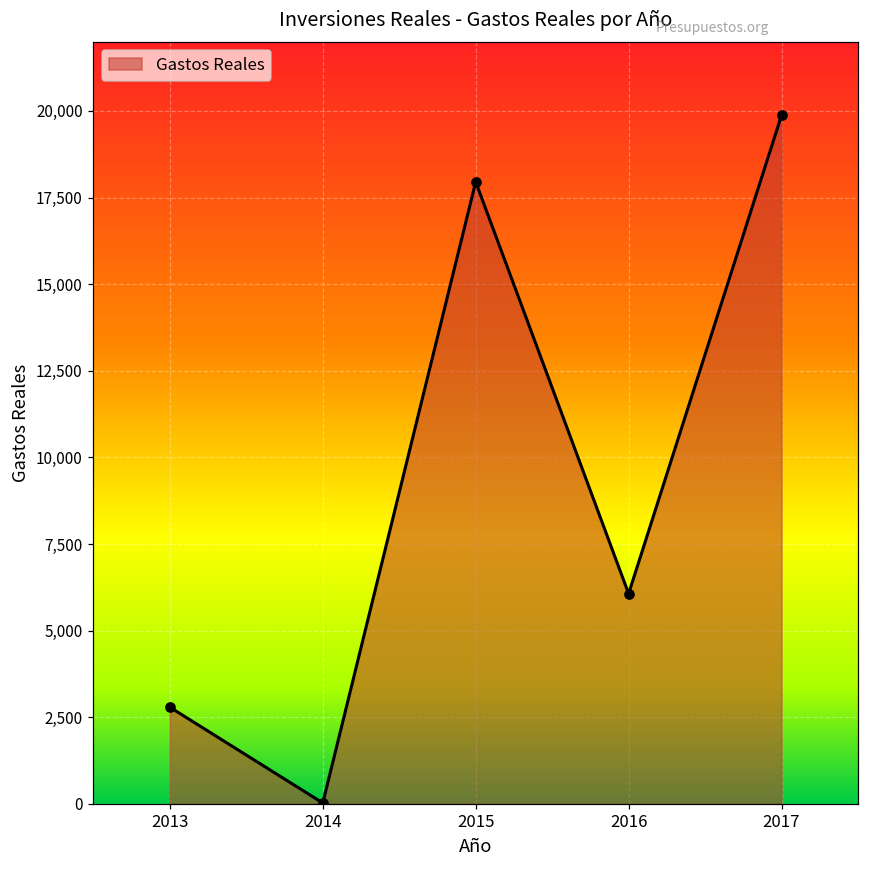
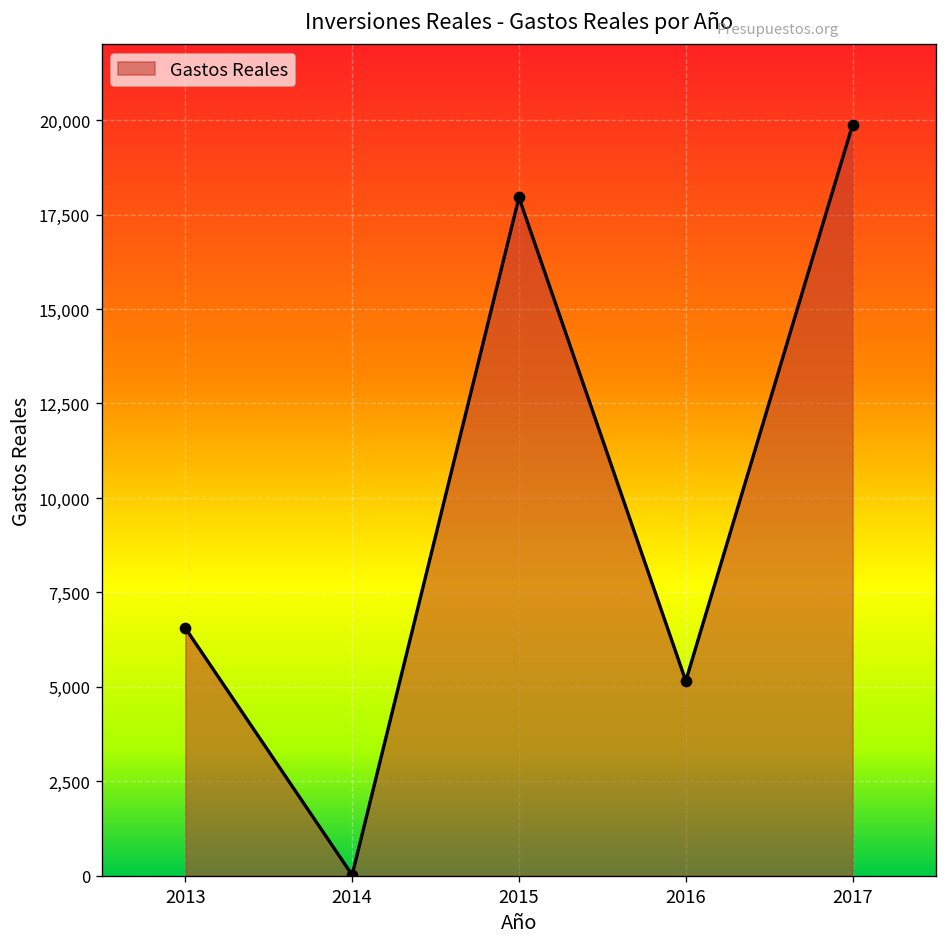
  {
-   "2013": "2,800",
+   "2013": "6,600",
    "2014": "0",
    "2015": "18,000",
-   "2016": "6,100",
+   "2016": "5,200",
    "2017": "19,900"
  }
